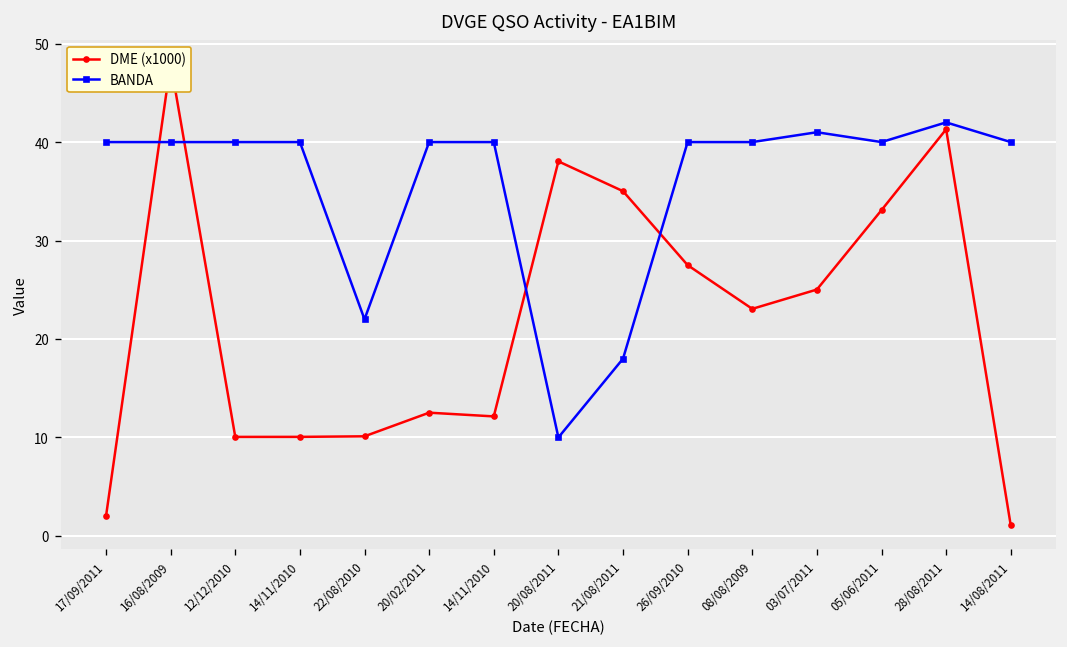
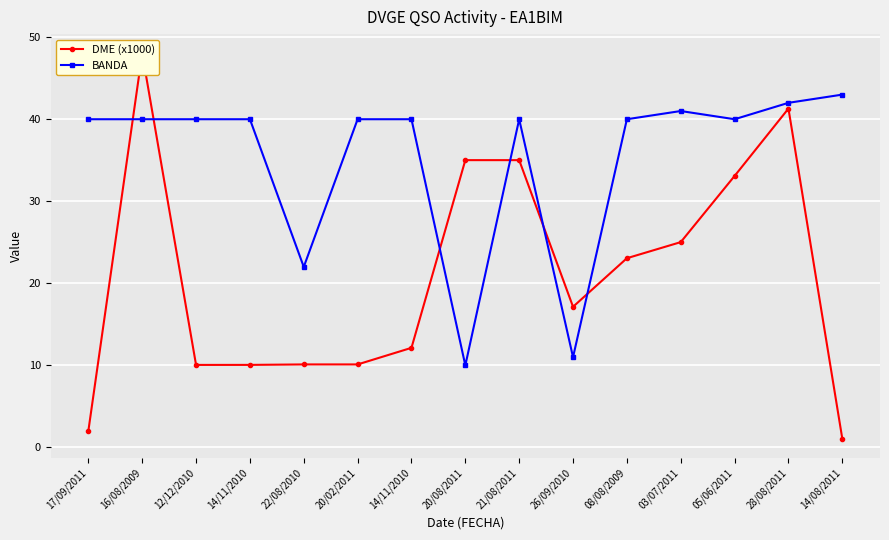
  {
    "DME (x1000)": {
      "17/09/2011": 2,
      "12/12/2010": 10,
      "22/08/2010": 10,
-     "20/02/2011": 13,
-     "20/08/2011": 38,
+     "20/02/2011": 10,
+     "20/08/2011": 35,
      "21/08/2011": 35,
-     "26/09/2010": 28,
+     "26/09/2010": 17,
      "08/08/2009": 23,
      "03/07/2011": 25,
      "05/06/2011": 33,
      "28/08/2011": 41,
      "14/08/2011": 1
    },
    "BANDA": {
      "17/09/2011": 40,
      "16/08/2009": 40,
      "12/12/2010": 40,
      "22/08/2010": 22,
      "20/02/2011": 40,
      "20/08/2011": 10,
-     "21/08/2011": 18,
-     "26/09/2010": 40,
+     "21/08/2011": 40,
+     "26/09/2010": 11,
      "08/08/2009": 40,
      "03/07/2011": 41,
      "05/06/2011": 40,
      "28/08/2011": 42,
-     "14/08/2011": 40
+     "14/08/2011": 43
    }
  }
